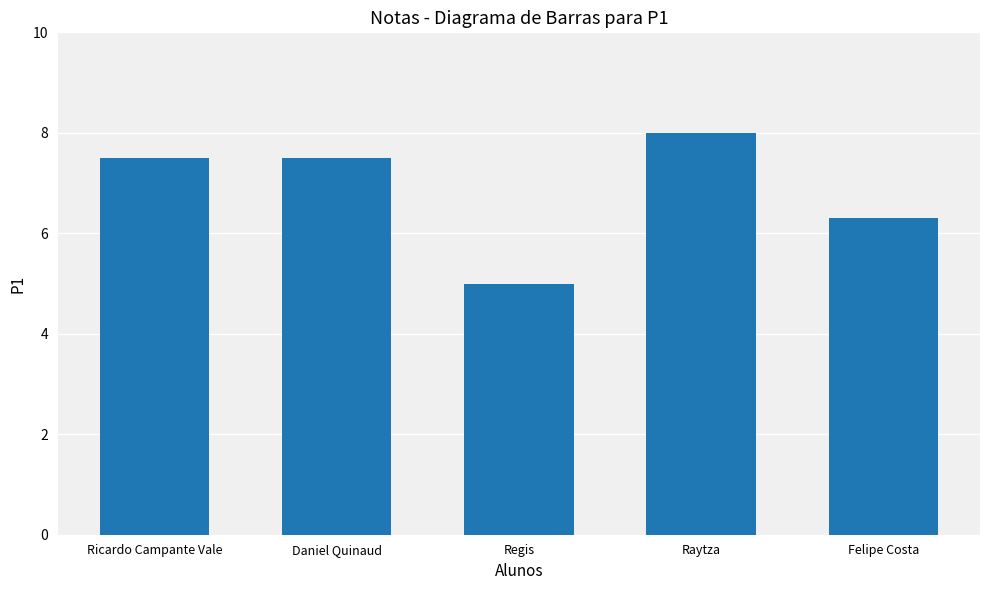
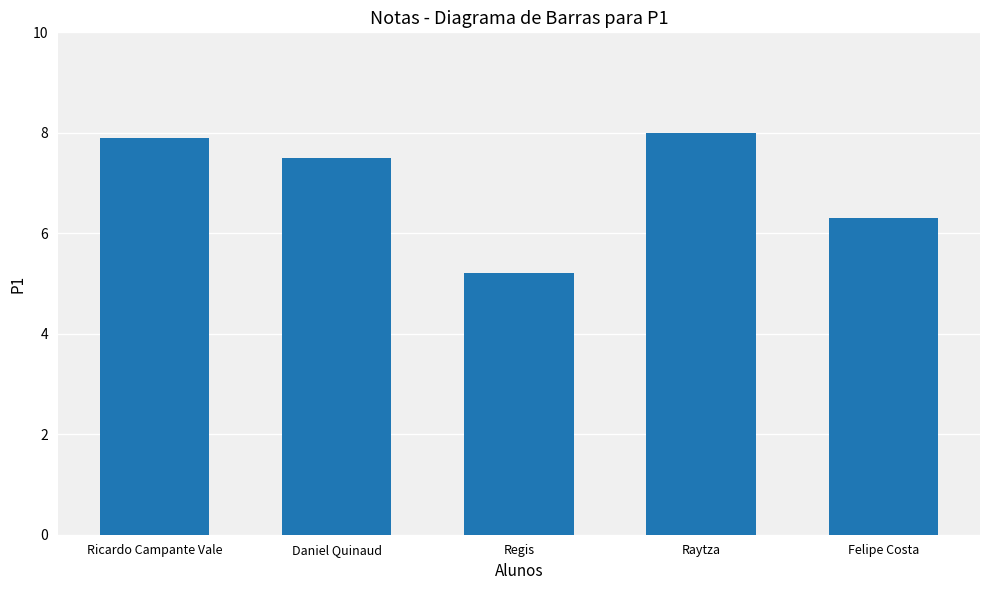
  {
-   "Ricardo Campante Vale": 7.5,
+   "Ricardo Campante Vale": 7.9,
    "Daniel Quinaud": 7.5,
-   "Regis": 5.0,
+   "Regis": 5.2,
    "Raytza": 8.0,
    "Felipe Costa": 6.3
  }
